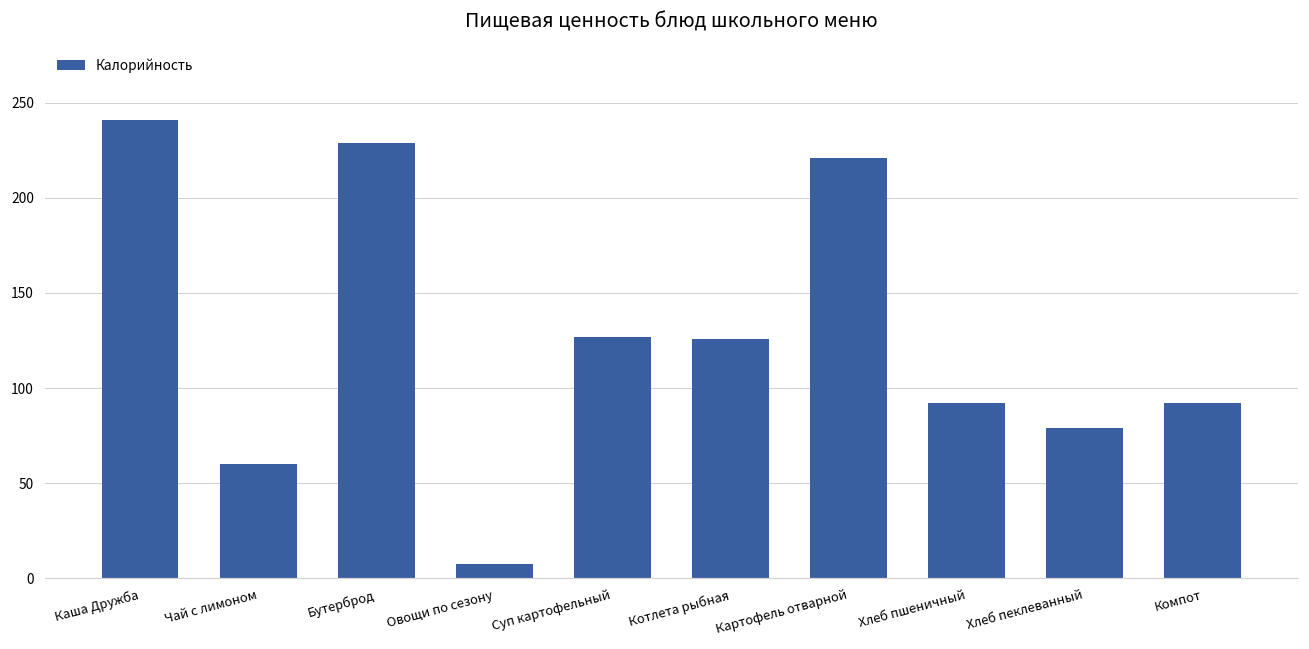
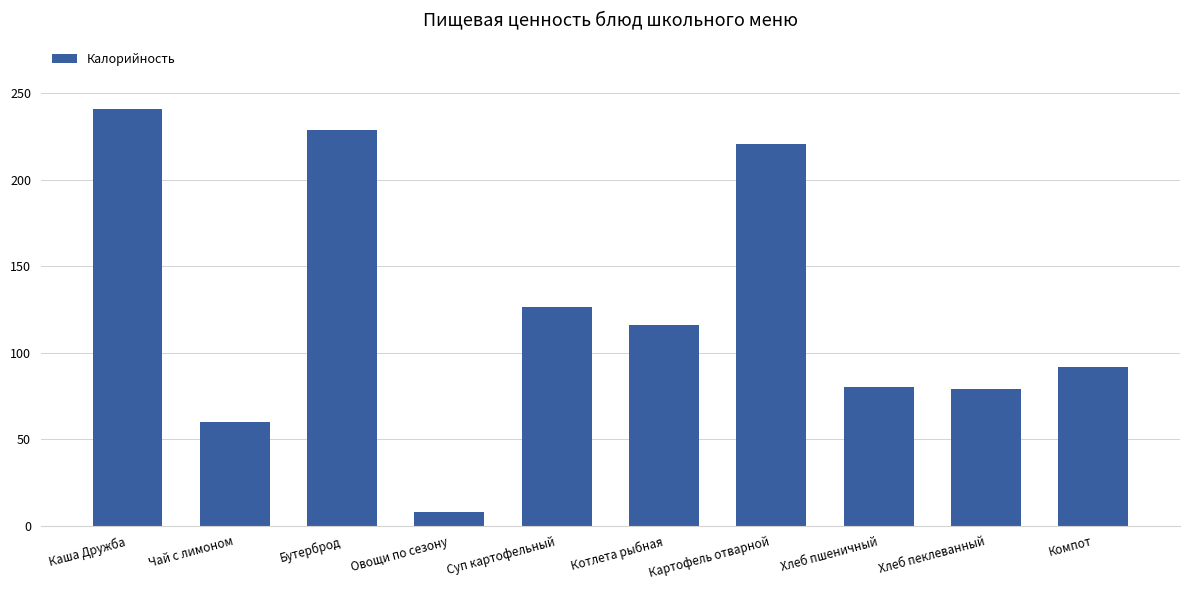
  {
    "Каша Дружба": 241,
    "Чай с лимоном": 60,
    "Бутерброд": 229,
    "Овощи по сезону": 8,
    "Суп картофельный": 127,
-   "Котлета рыбная": 126,
+   "Котлета рыбная": 116,
    "Картофель отварной": 221,
-   "Хлеб пшеничный": 92,
+   "Хлеб пшеничный": 80,
    "Хлеб пеклеванный": 79,
    "Компот": 92
  }
